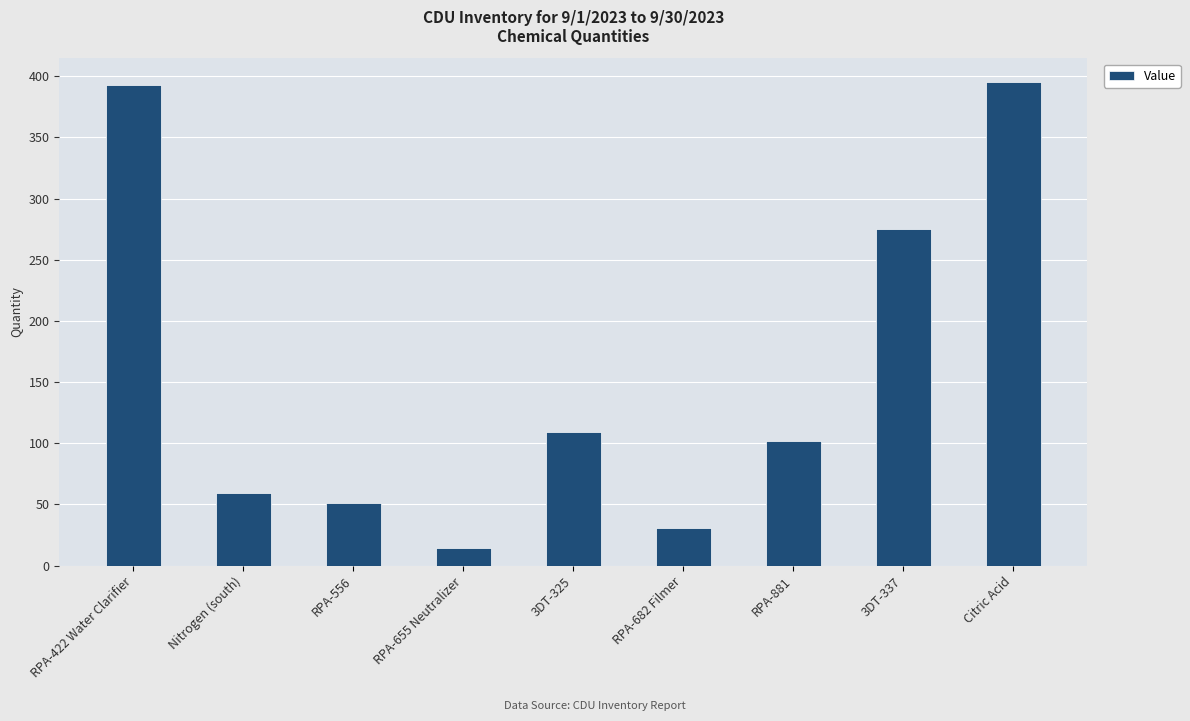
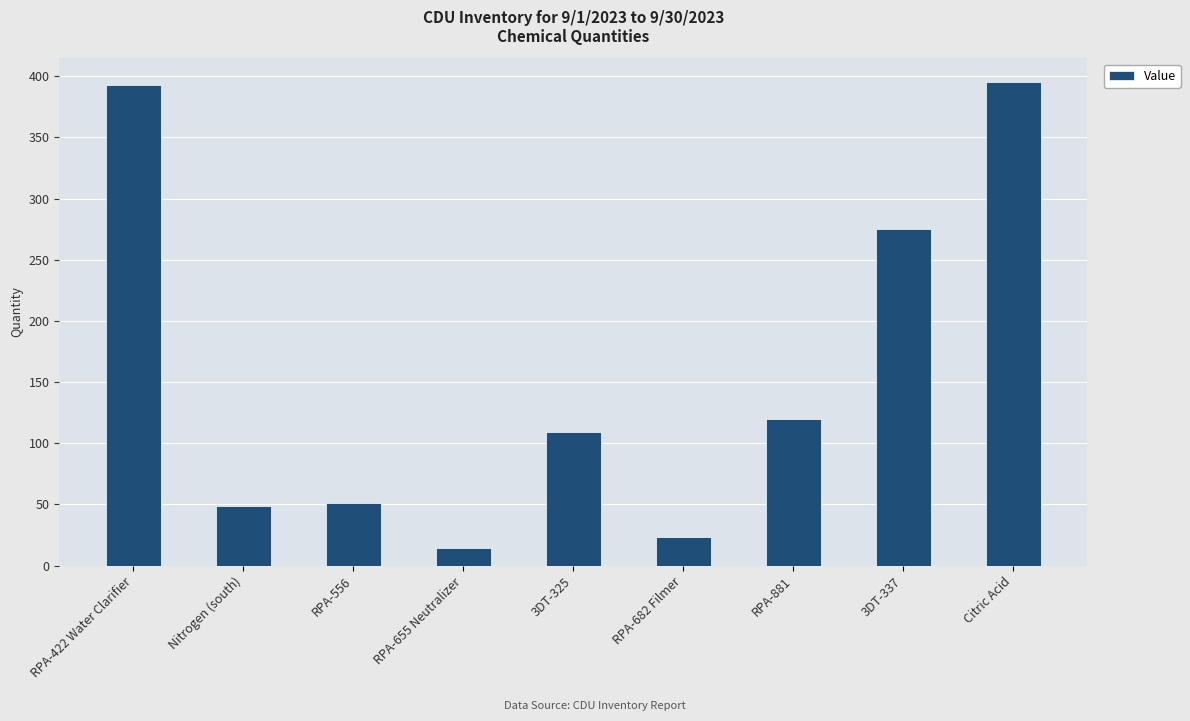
  {
    "RPA-422 Water Clarifier": 393,
-   "Nitrogen (south)": 59,
+   "Nitrogen (south)": 49,
    "RPA-556": 51,
    "RPA-655 Neutralizer": 14,
    "3DT-325": 109,
-   "RPA-682 Filmer": 31,
-   "RPA-881": 102,
+   "RPA-682 Filmer": 23,
+   "RPA-881": 120,
    "3DT-337": 275,
    "Citric Acid": 395
  }
